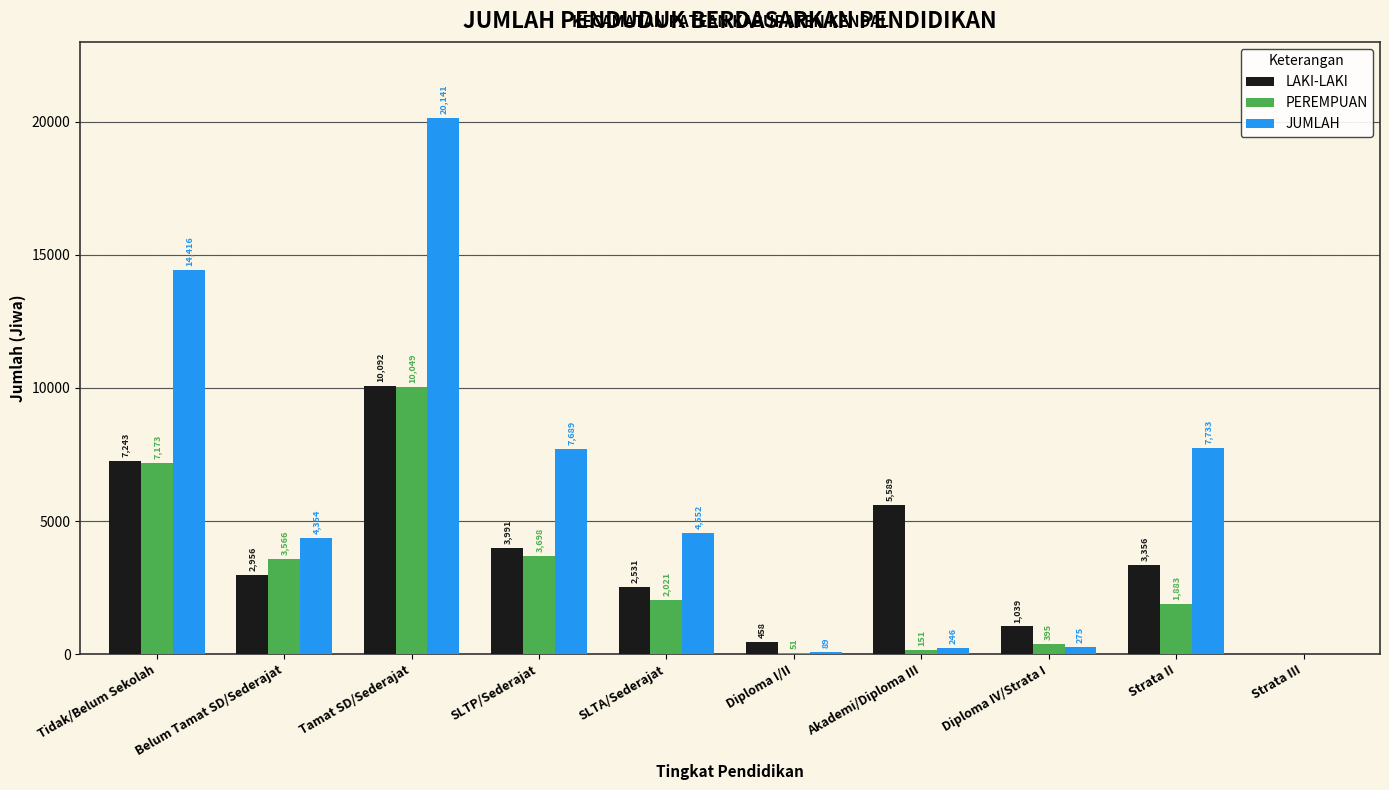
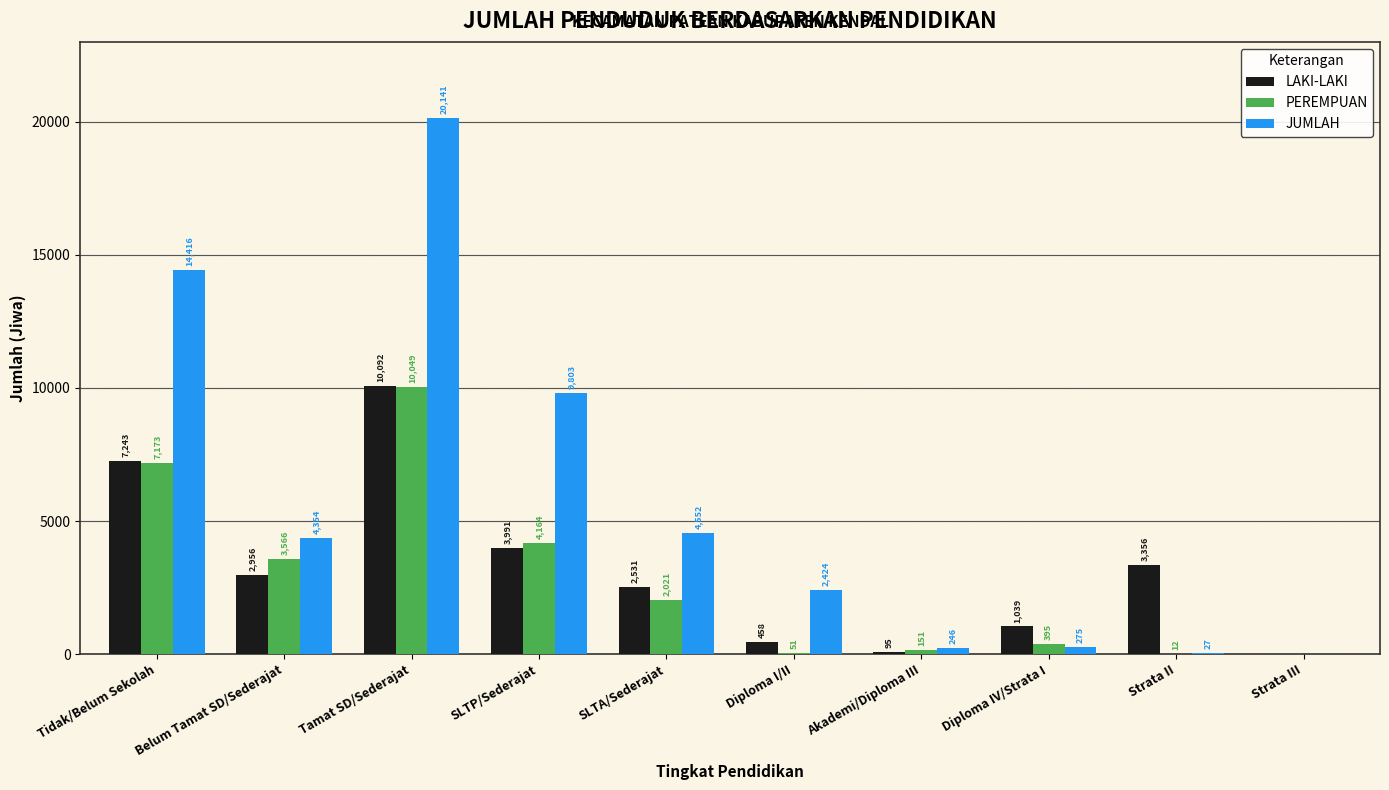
  {
    "LAKI-LAKI": {
      "Tidak/Belum Sekolah": "7,243",
      "Belum Tamat SD/Sederajat": "2,956",
      "Tamat SD/Sederajat": "10,092",
      "SLTP/Sederajat": "3,991",
      "SLTA/Sederajat": "2,531",
      "Diploma I/II": "458",
-     "Akademi/Diploma III": "5,589",
+     "Akademi/Diploma III": "95",
      "Diploma IV/Strata I": "1,039",
      "Strata II": "3,356"
    },
    "PEREMPUAN": {
      "Tidak/Belum Sekolah": "7,173",
      "Belum Tamat SD/Sederajat": "3,566",
      "Tamat SD/Sederajat": "10,049",
-     "SLTP/Sederajat": "3,698",
+     "SLTP/Sederajat": "4,164",
      "SLTA/Sederajat": "2,021",
      "Diploma I/II": "51",
      "Akademi/Diploma III": "151",
      "Diploma IV/Strata I": "395",
-     "Strata II": "1,883"
+     "Strata II": "12"
    },
    "JUMLAH": {
      "Tidak/Belum Sekolah": "14,416",
      "Belum Tamat SD/Sederajat": "4,354",
      "Tamat SD/Sederajat": "20,141",
-     "SLTP/Sederajat": "7,689",
+     "SLTP/Sederajat": "9,803",
      "SLTA/Sederajat": "4,552",
-     "Diploma I/II": "89",
+     "Diploma I/II": "2,424",
      "Akademi/Diploma III": "246",
      "Diploma IV/Strata I": "275",
-     "Strata II": "7,733"
+     "Strata II": "27"
    }
  }
